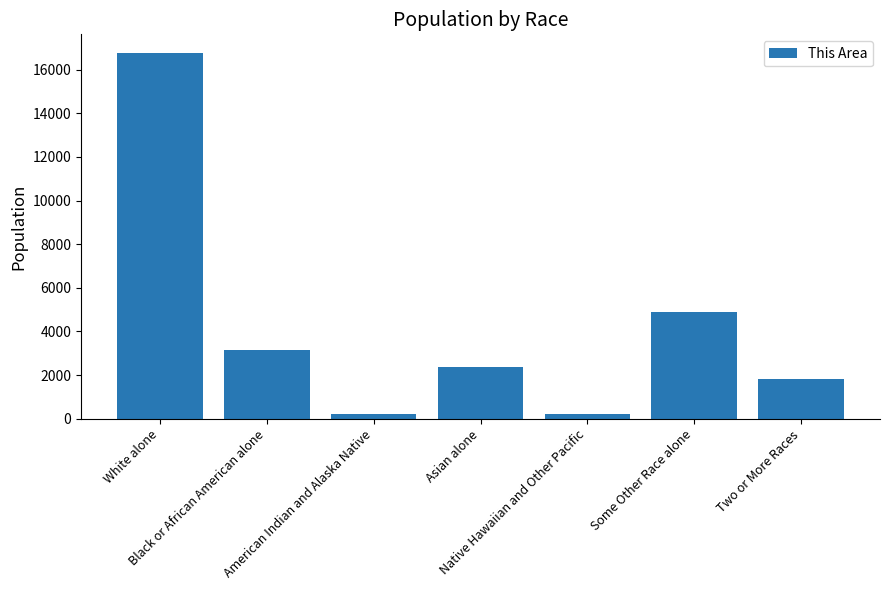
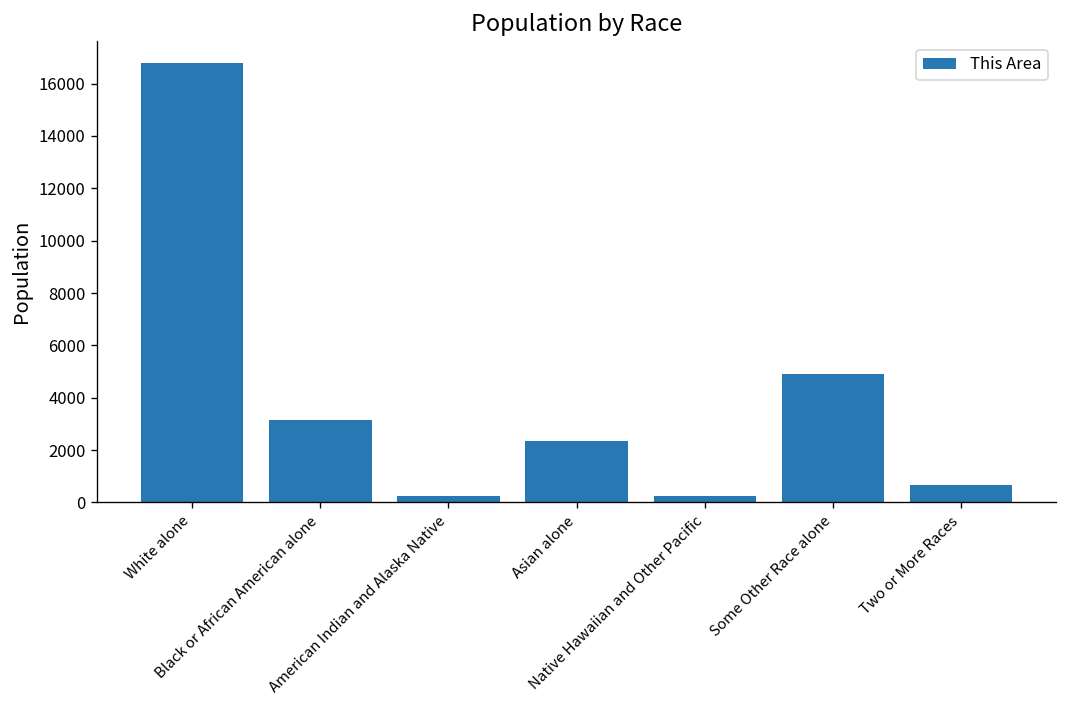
  {
    "White alone": 16800,
    "Black or African American alone": 3100,
    "American Indian and Alaska Native": 200,
    "Asian alone": 2400,
    "Native Hawaiian and Other Pacific": 200,
    "Some Other Race alone": 4900,
-   "Two or More Races": 1800
+   "Two or More Races": 700
  }
